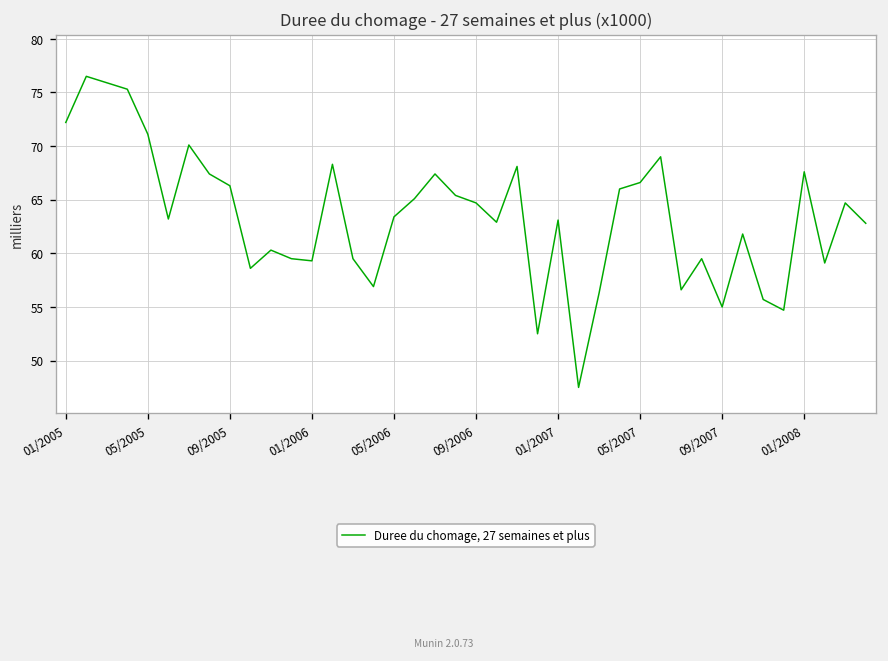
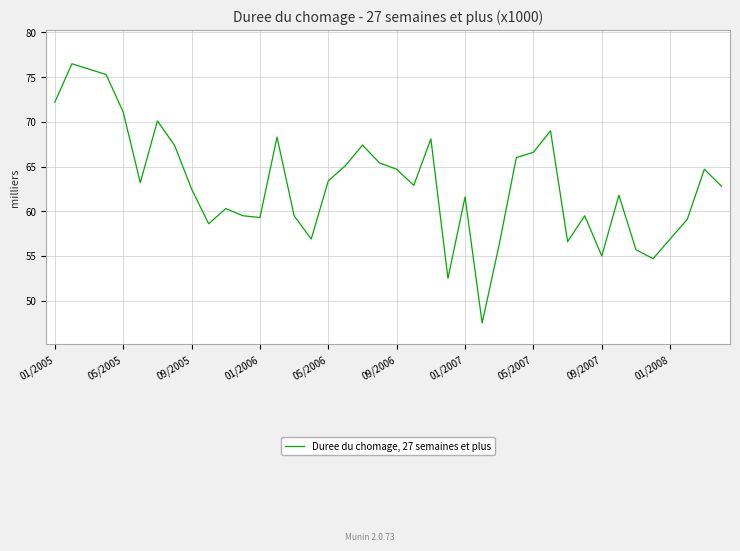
  {
    "01/2005": 72,
    "05/2005": 71,
-   "09/2005": 66,
+   "09/2005": 63,
    "01/2006": 59,
    "05/2006": 63,
    "09/2006": 65,
-   "01/2007": 63,
+   "01/2007": 62,
    "05/2007": 67,
    "09/2007": 55,
-   "01/2008": 68
+   "01/2008": 57
  }
